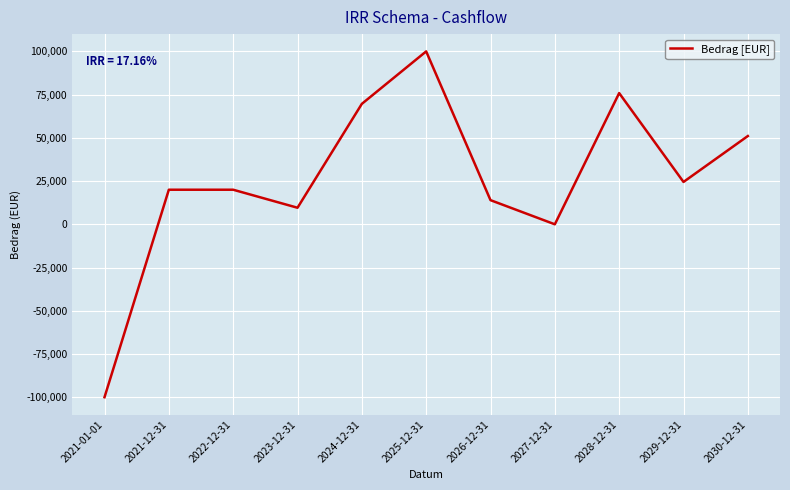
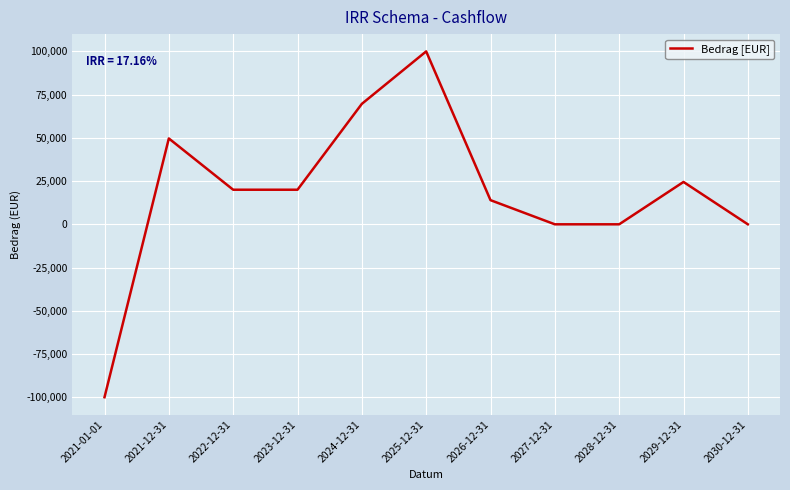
  {
    "2021-01-01": "-100,000",
-   "2021-12-31": "20,000",
+   "2021-12-31": "50,000",
    "2022-12-31": "20,000",
-   "2023-12-31": "10,000",
+   "2023-12-31": "20,000",
    "2024-12-31": "70,000",
    "2025-12-31": "100,000",
    "2026-12-31": "14,000",
    "2027-12-31": "0",
-   "2028-12-31": "76,000",
+   "2028-12-31": "0",
    "2029-12-31": "24,000",
-   "2030-12-31": "51,000"
+   "2030-12-31": "0"
  }
